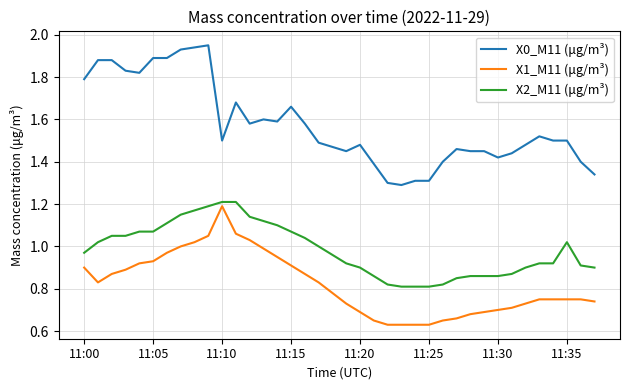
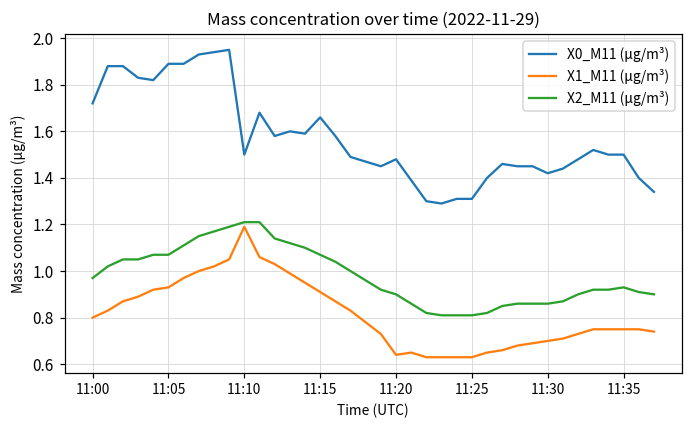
  {
    "X0_M11 (μg/m³)": {
-     "11:00": 1.79,
+     "11:00": 1.72,
      "11:05": 1.89,
      "11:10": 1.50,
      "11:15": 1.66,
      "11:20": 1.48,
      "11:25": 1.31,
      "11:30": 1.42,
      "11:35": 1.50
    },
    "X1_M11 (μg/m³)": {
-     "11:00": 0.9,
+     "11:00": 0.8,
      "11:05": 0.93,
      "11:10": 1.19,
      "11:15": 0.91,
-     "11:20": 0.69,
+     "11:20": 0.64,
      "11:25": 0.63,
      "11:30": 0.70,
      "11:35": 0.75
    },
    "X2_M11 (μg/m³)": {
      "11:00": 0.97,
      "11:05": 1.07,
      "11:10": 1.21,
      "11:15": 1.07,
      "11:20": 0.90,
      "11:25": 0.81,
      "11:30": 0.86,
-     "11:35": 1.02
+     "11:35": 0.93
    }
  }
